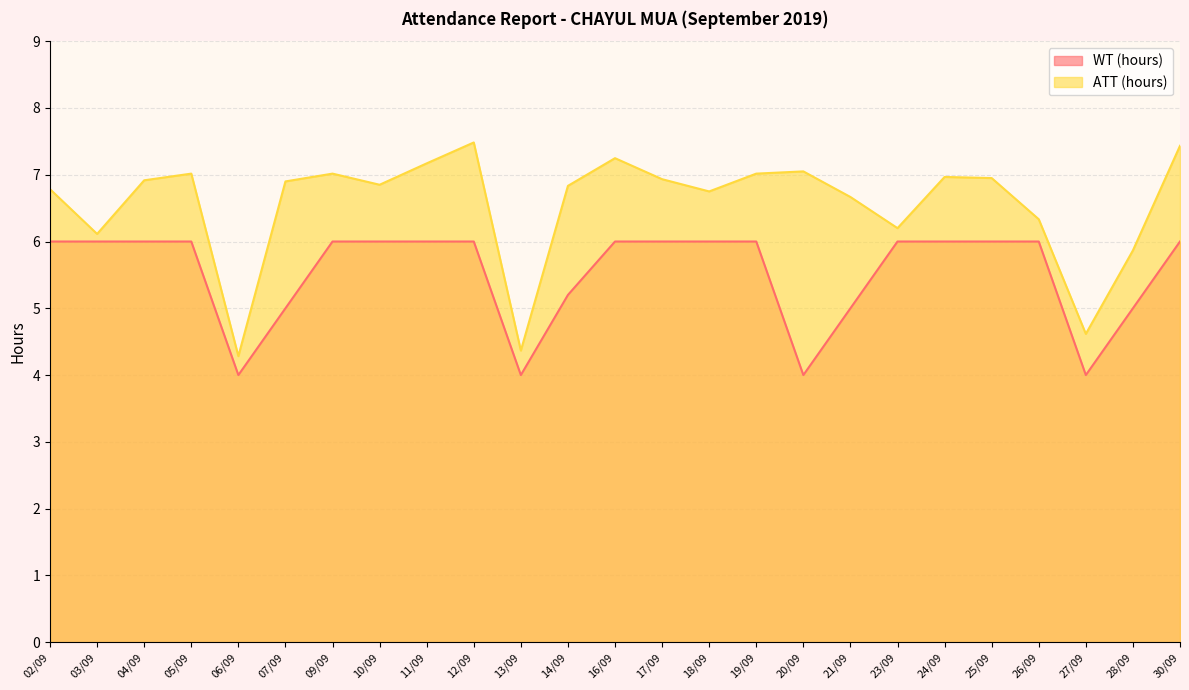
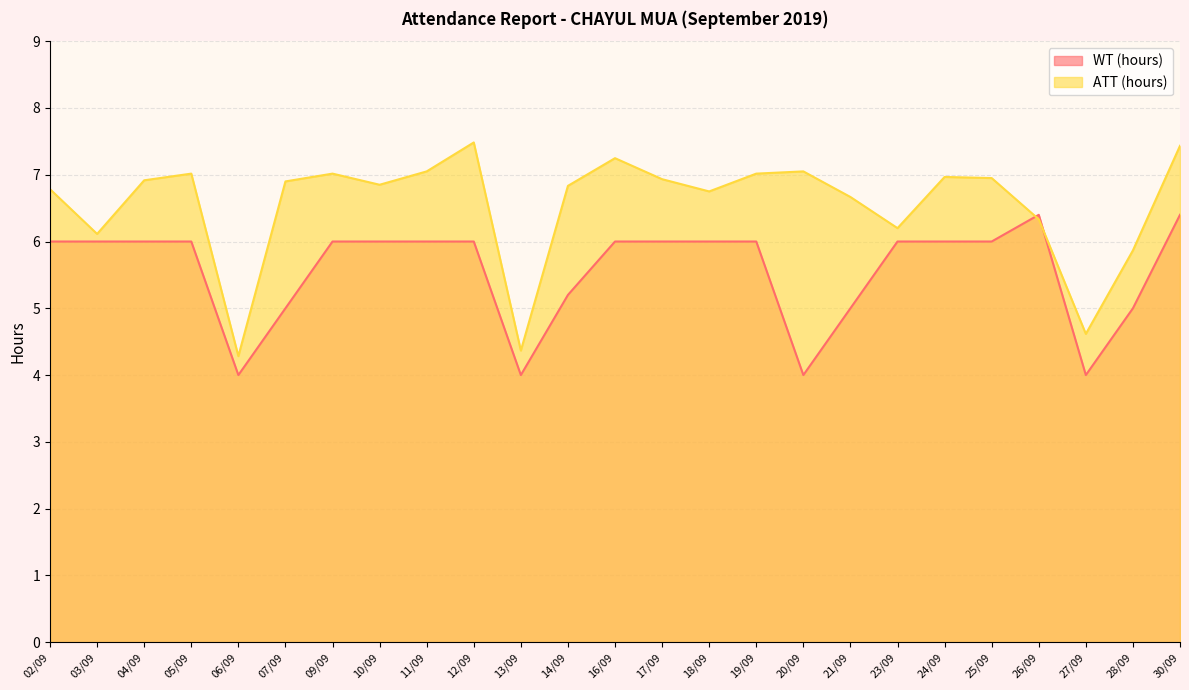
  {
    "WT (hours)": {
      "02/09": 6.0,
      "03/09": 6.0,
      "04/09": 6.0,
      "05/09": 6.0,
      "06/09": 4.0,
      "07/09": 5.0,
      "09/09": 6.0,
      "10/09": 6.0,
      "11/09": 6.0,
      "12/09": 6.0,
      "13/09": 4.0,
      "14/09": 5.2,
      "16/09": 6.0,
      "17/09": 6.0,
      "18/09": 6.0,
      "19/09": 6.0,
      "20/09": 4.0,
      "21/09": 5.0,
      "23/09": 6.0,
      "24/09": 6.0,
      "25/09": 6.0,
-     "26/09": 6.0,
+     "26/09": 6.4,
      "27/09": 4.0,
      "28/09": 5.0,
-     "30/09": 6.0
+     "30/09": 6.4
    },
    "ATT (hours)": {
      "02/09": 6.8,
      "03/09": 6.1,
      "04/09": 6.9,
      "05/09": 7.0,
      "06/09": 4.3,
      "07/09": 6.9,
      "09/09": 7.0,
      "10/09": 6.9,
-     "11/09": 7.2,
+     "11/09": 7.1,
      "12/09": 7.5,
      "13/09": 4.4,
      "14/09": 6.8,
      "16/09": 7.2,
      "17/09": 6.9,
      "18/09": 6.8,
      "19/09": 7.0,
      "20/09": 7.1,
      "21/09": 6.7,
      "23/09": 6.2,
      "24/09": 7.0,
      "25/09": 6.9,
      "26/09": 6.3,
      "27/09": 4.6,
      "28/09": 5.9,
      "30/09": 7.4
    }
  }
